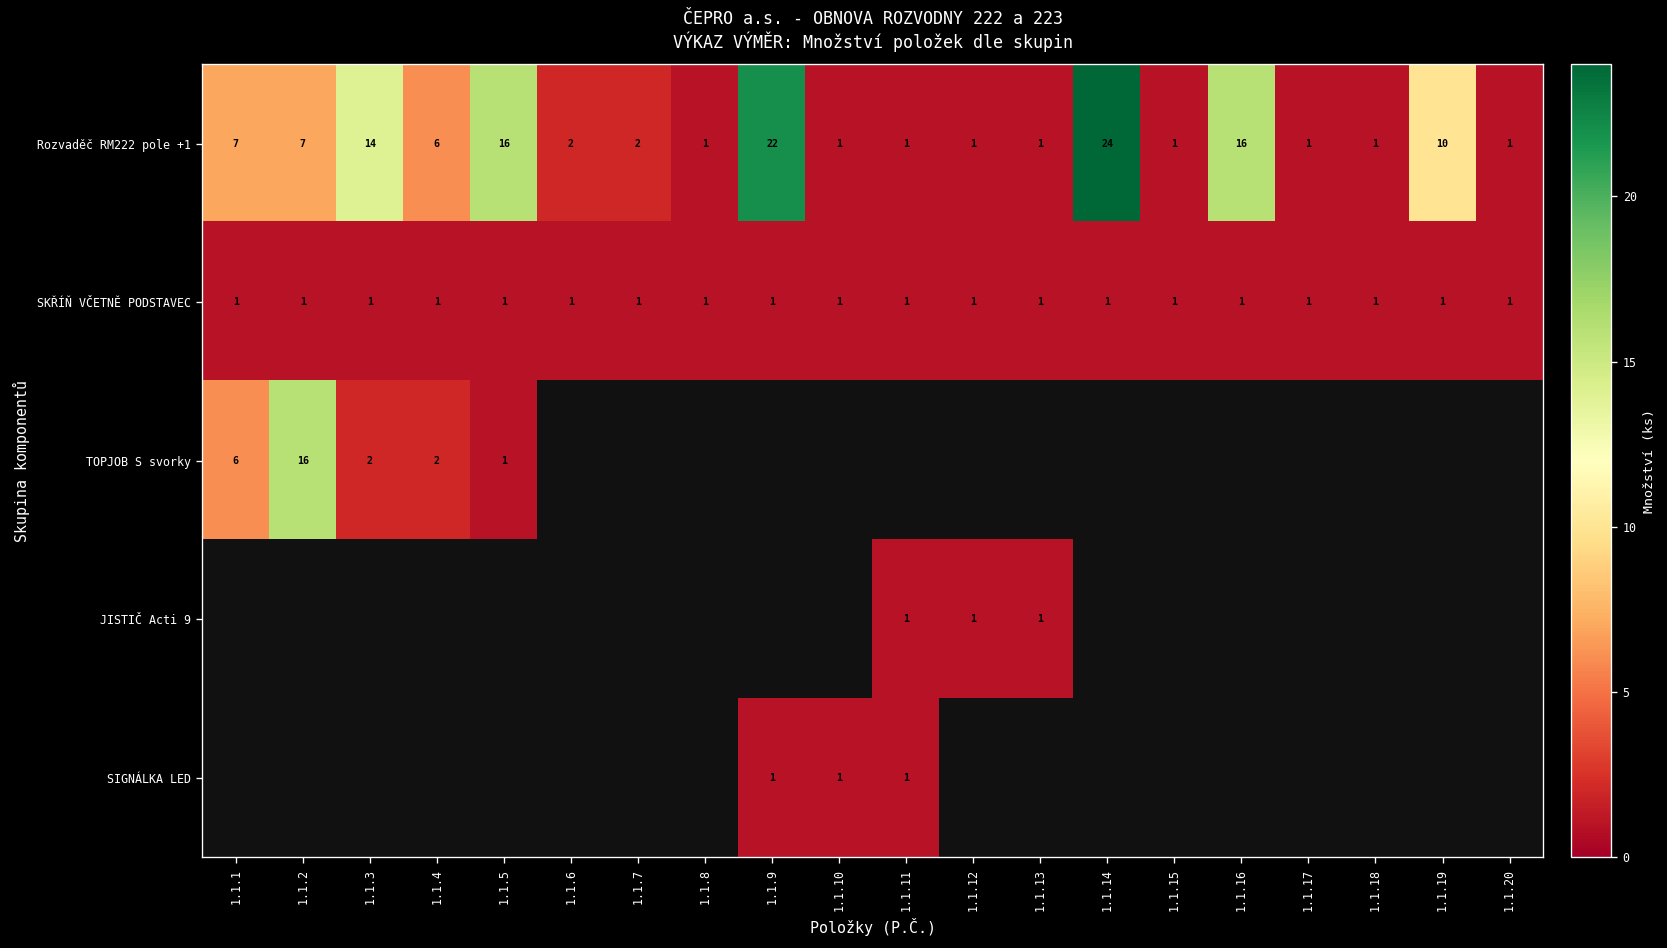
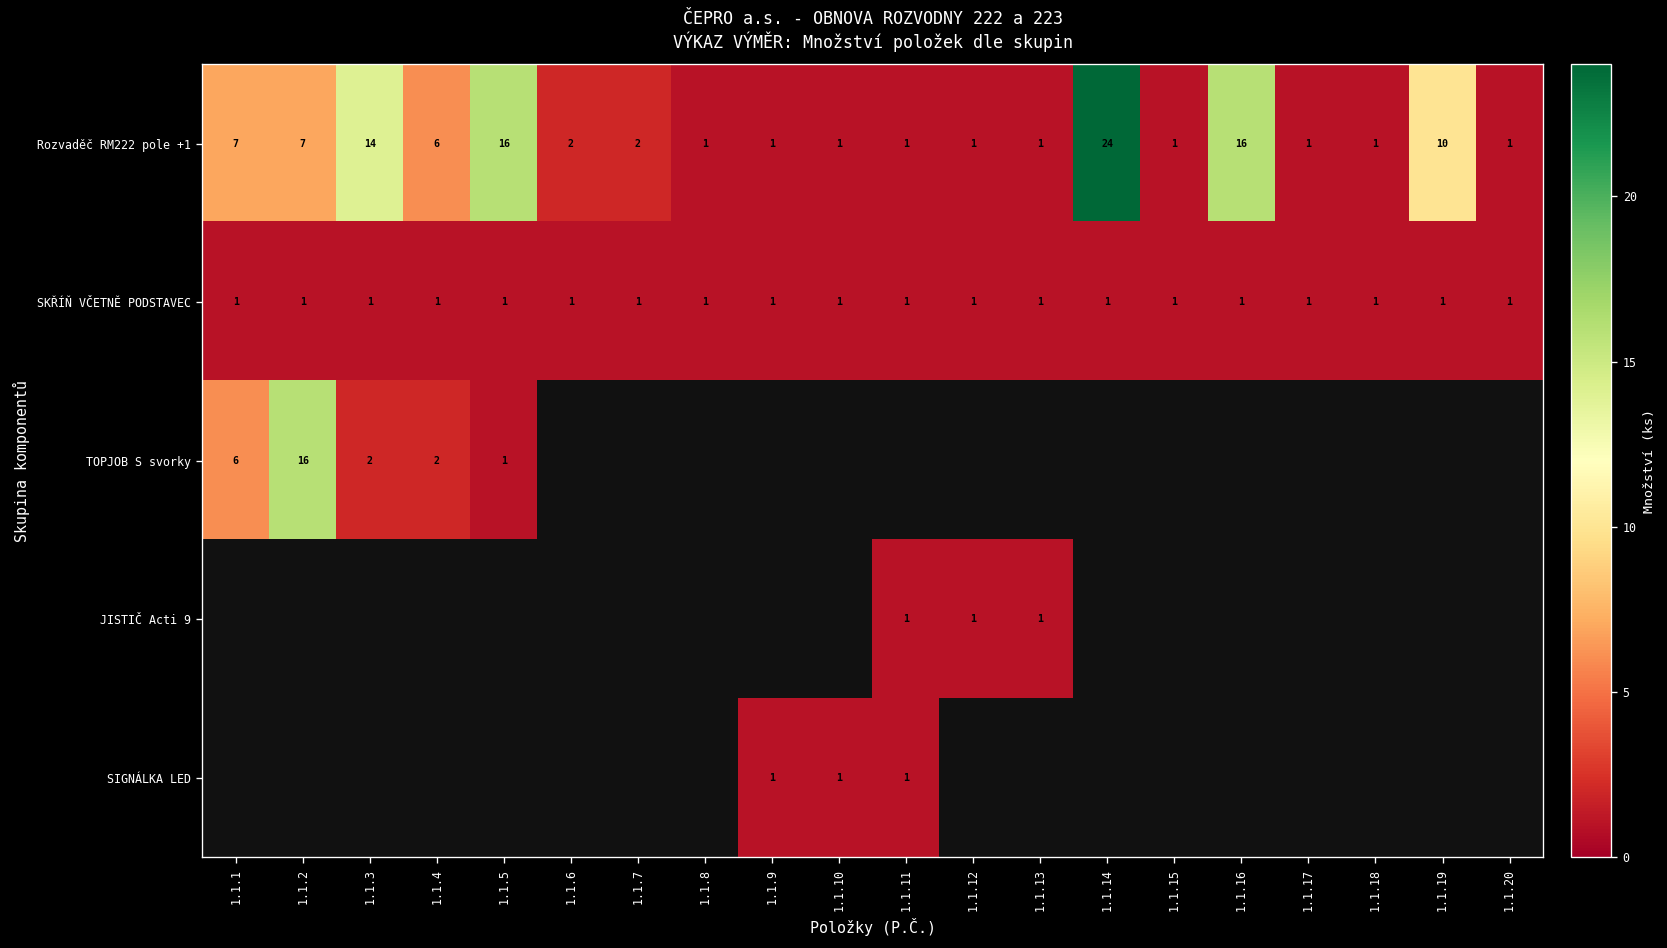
  {
    "Rozvaděč RM222 pole +1": {
      "1.1.1": 7,
      "1.1.2": 7,
      "1.1.3": 14,
      "1.1.4": 6,
      "1.1.5": 16,
      "1.1.6": 2,
      "1.1.7": 2,
      "1.1.8": 1,
-     "1.1.9": 22,
+     "1.1.9": 1,
      "1.1.10": 1,
      "1.1.11": 1,
      "1.1.12": 1,
      "1.1.13": 1,
      "1.1.14": 24,
      "1.1.15": 1,
      "1.1.16": 16,
      "1.1.17": 1,
      "1.1.18": 1,
      "1.1.19": 10,
      "1.1.20": 1
    },
    "SKŘÍŇ VČETNĚ PODSTAVEC": {
      "1.1.1": 1,
      "1.1.2": 1,
      "1.1.3": 1,
      "1.1.4": 1,
      "1.1.5": 1,
      "1.1.6": 1,
      "1.1.7": 1,
      "1.1.8": 1,
      "1.1.9": 1,
      "1.1.10": 1,
      "1.1.11": 1,
      "1.1.12": 1,
      "1.1.13": 1,
      "1.1.14": 1,
      "1.1.15": 1,
      "1.1.16": 1,
      "1.1.17": 1,
      "1.1.18": 1,
      "1.1.19": 1,
      "1.1.20": 1
    },
    "TOPJOB S svorky": {
      "1.1.1": 6,
      "1.1.2": 16,
      "1.1.3": 2,
      "1.1.4": 2,
      "1.1.5": 1
    },
    "JISTIČ Acti 9": {
      "1.1.11": 1,
      "1.1.12": 1,
      "1.1.13": 1
    },
    "SIGNÁLKA LED": {
      "1.1.9": 1,
      "1.1.10": 1,
      "1.1.11": 1
    }
  }
